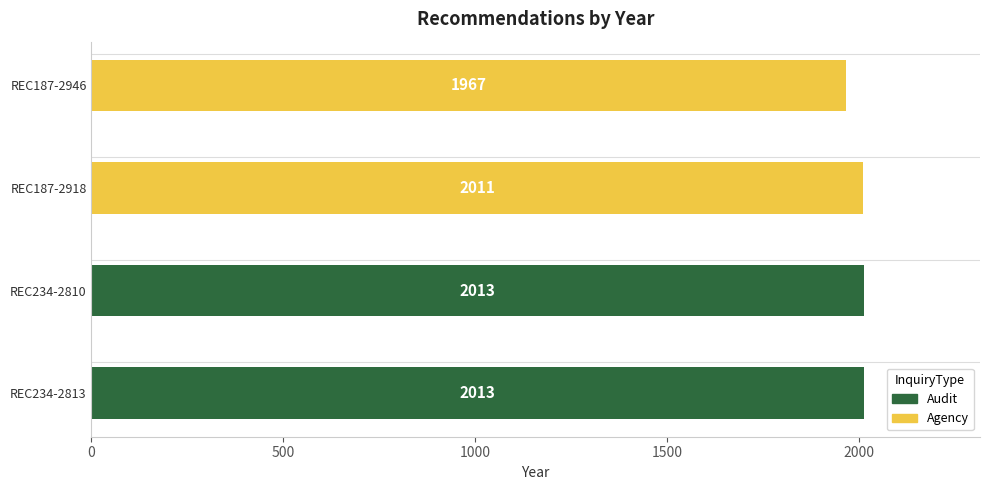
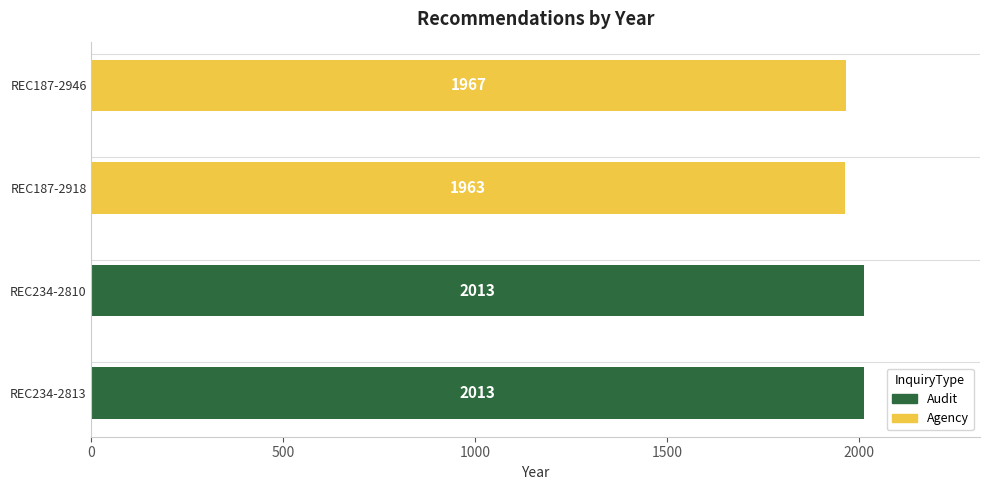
  {
    "REC187-2946": 1967,
-   "REC187-2918": 2011,
+   "REC187-2918": 1963,
    "REC234-2810": 2013,
    "REC234-2813": 2013
  }
